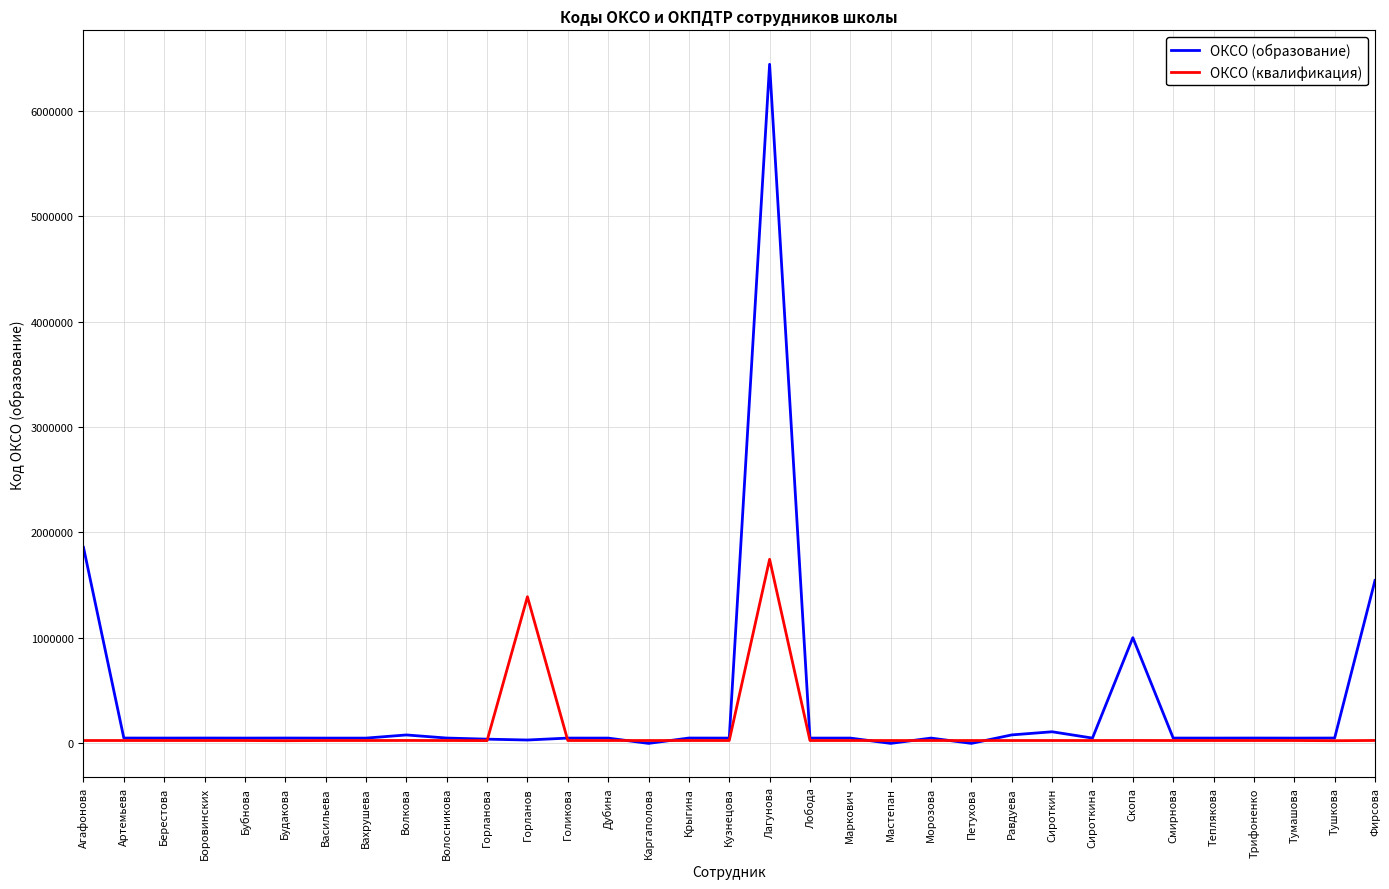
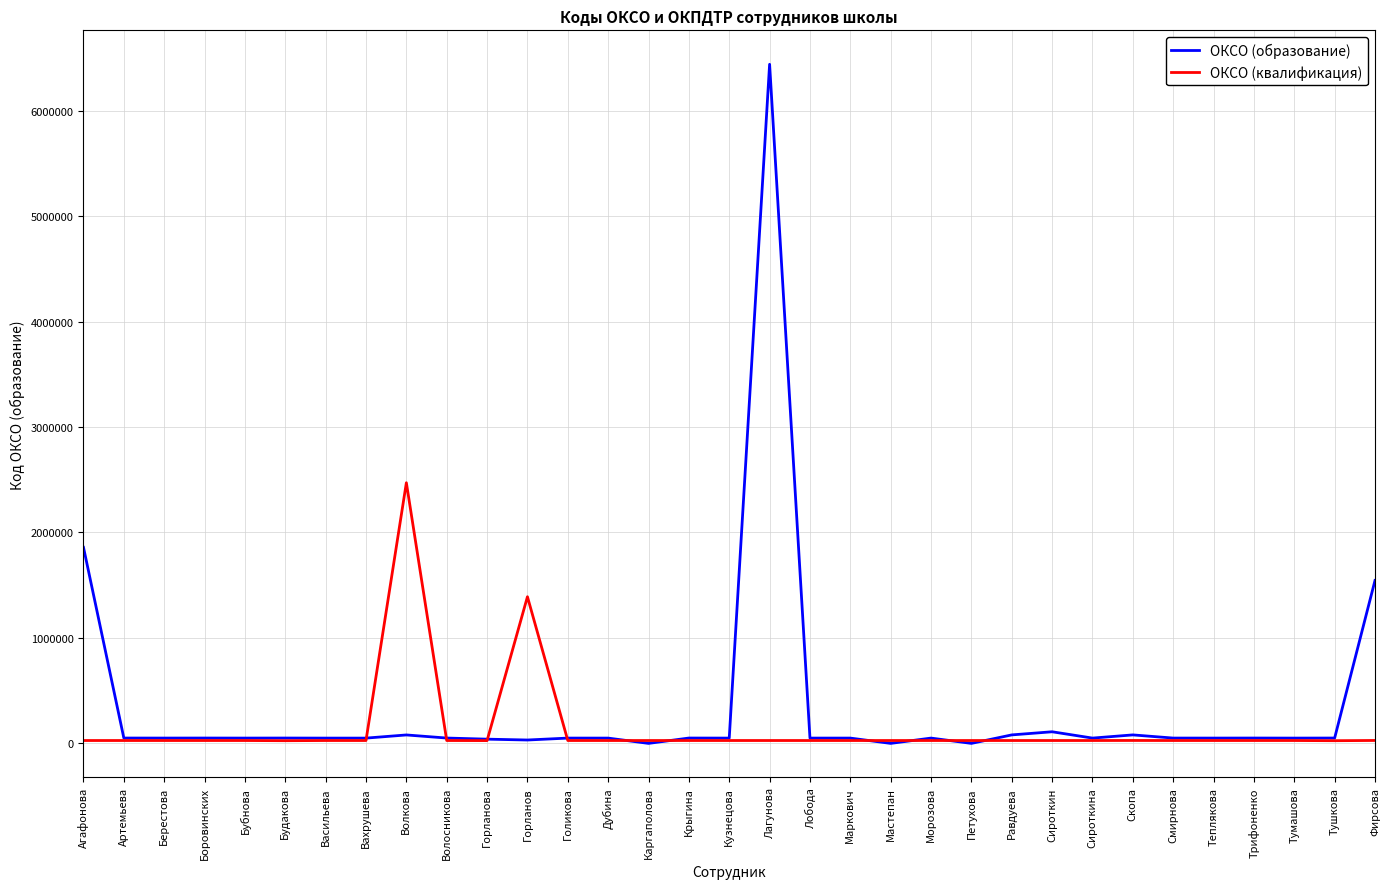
  {
    "ОКСО (образование)": {
      "Агафонова": 1860000,
      "Будакова": 50000,
      "Волкова": 80000,
      "Горланов": 30000,
      "Каргаполова": 0,
      "Лагунова": 6440000,
      "Мастепан": 0,
      "Петухова": 0,
      "Равдуева": 80000,
      "Сироткин": 110000,
-     "Скопа": 1000000,
+     "Скопа": 80000,
      "Тушкова": 50000,
      "Фирсова": 1550000
    },
    "ОКСО (квалификация)": {
      "Агафонова": 30000,
      "Будакова": 30000,
-     "Волкова": 30000,
+     "Волкова": 2470000,
      "Горланов": 1390000,
      "Каргаполова": 30000,
-     "Лагунова": 1750000,
+     "Лагунова": 30000,
      "Мастепан": 30000,
      "Петухова": 30000,
      "Равдуева": 30000,
      "Сироткин": 30000,
      "Скопа": 30000,
      "Тушкова": 30000,
      "Фирсова": 30000
    }
  }
